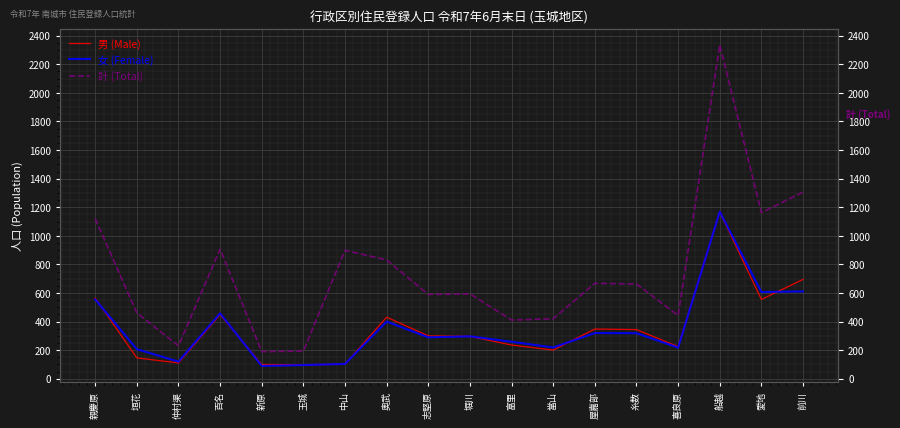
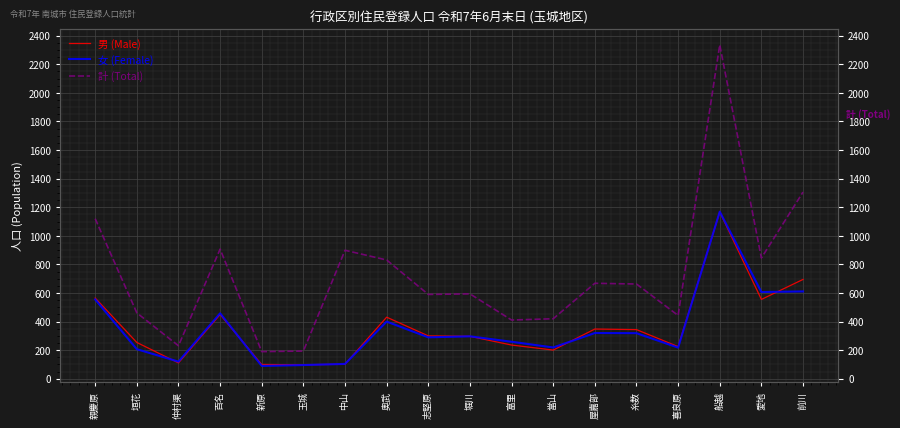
  {
    "男 (Male)": {
-     "垣花": 150,
+     "垣花": 250,
      "奥武": 430,
      "富里": 240,
      "屋嘉部": 350,
      "糸数": 340,
      "愛地": 560,
      "前川": 700
    },
    "女 (Female)": {
      "垣花": 210,
      "奥武": 400,
      "富里": 260,
      "屋嘉部": 320,
      "糸数": 320,
      "愛地": 610,
      "前川": 610
    },
    "計 (Total)": {
      "親慶原": 1120,
      "垣花": 460,
      "仲村渠": 230,
      "百名": 910,
      "新原": 190,
      "玉城": 190,
      "中山": 900,
      "奥武": 830,
      "志堅原": 590,
      "堀川": 590,
      "富里": 410,
      "當山": 420,
      "屋嘉部": 670,
      "糸数": 660,
      "喜良原": 440,
      "船越": 2340,
-     "愛地": 1160,
+     "愛地": 850,
      "前川": 1310
    }
  }
